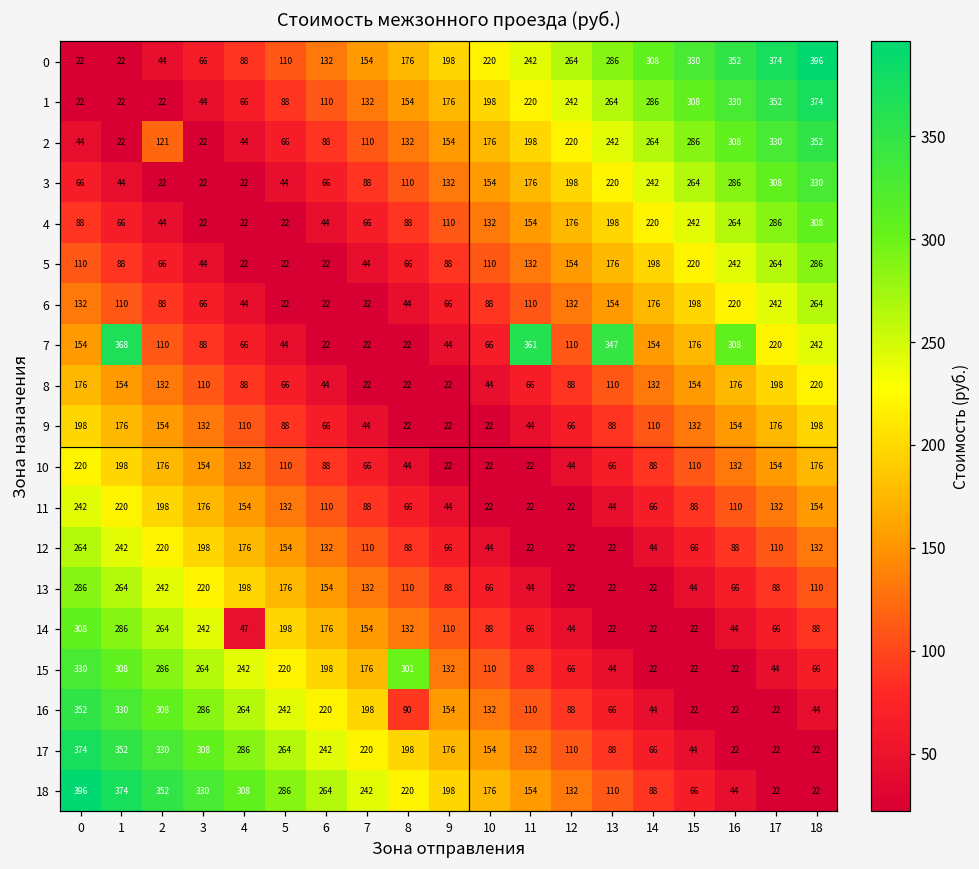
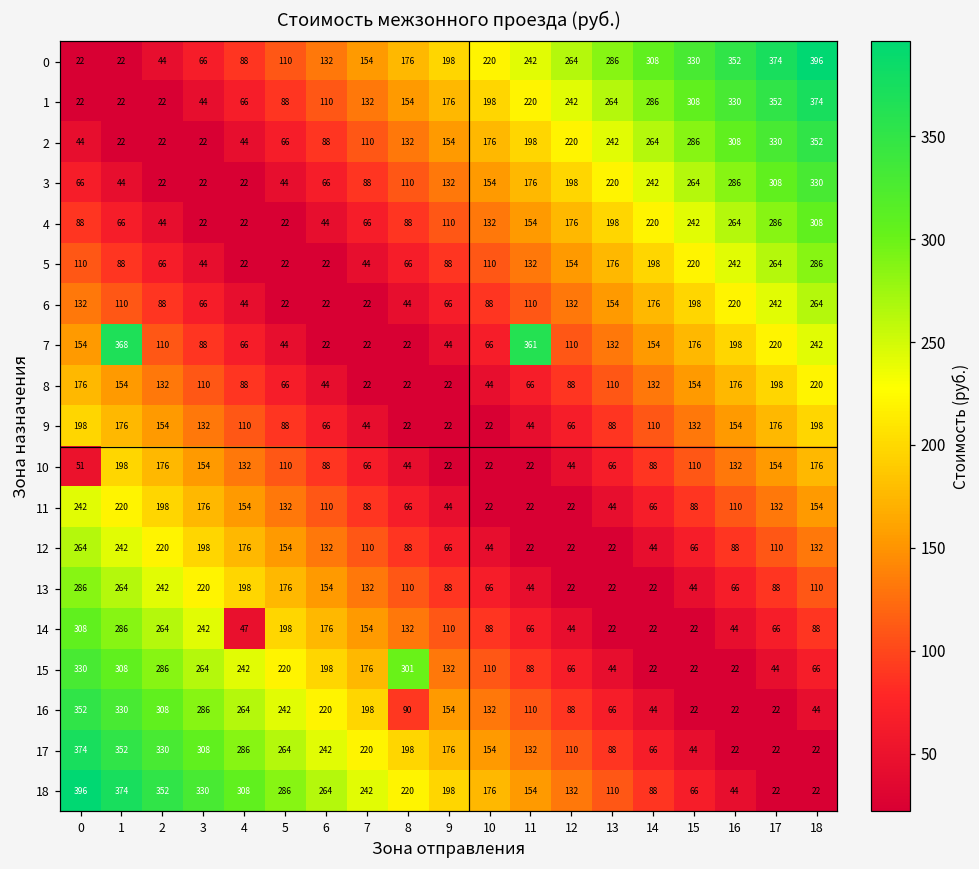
  {
    "2": {
      "0": 44,
      "1": 22,
-     "2": 121,
+     "2": 22,
      "3": 22,
      "4": 44,
      "5": 66,
      "6": 88,
      "7": 110,
      "8": 132,
      "9": 154,
      "10": 176,
      "11": 198,
      "12": 220,
      "13": 242,
      "14": 264,
      "15": 286,
      "16": 308,
      "17": 330,
      "18": 352
    },
    "7": {
      "0": 154,
      "1": 368,
      "2": 110,
      "3": 88,
      "4": 66,
      "5": 44,
      "6": 22,
      "7": 22,
      "8": 22,
      "9": 44,
      "10": 66,
      "11": 361,
      "12": 110,
-     "13": 347,
+     "13": 132,
      "14": 154,
      "15": 176,
-     "16": 308,
+     "16": 198,
      "17": 220,
      "18": 242
    },
    "10": {
-     "0": 220,
+     "0": 51,
      "1": 198,
      "2": 176,
      "3": 154,
      "4": 132,
      "5": 110,
      "6": 88,
      "7": 66,
      "8": 44,
      "9": 22,
      "10": 22,
      "11": 22,
      "12": 44,
      "13": 66,
      "14": 88,
      "15": 110,
      "16": 132,
      "17": 154,
      "18": 176
    }
  }
